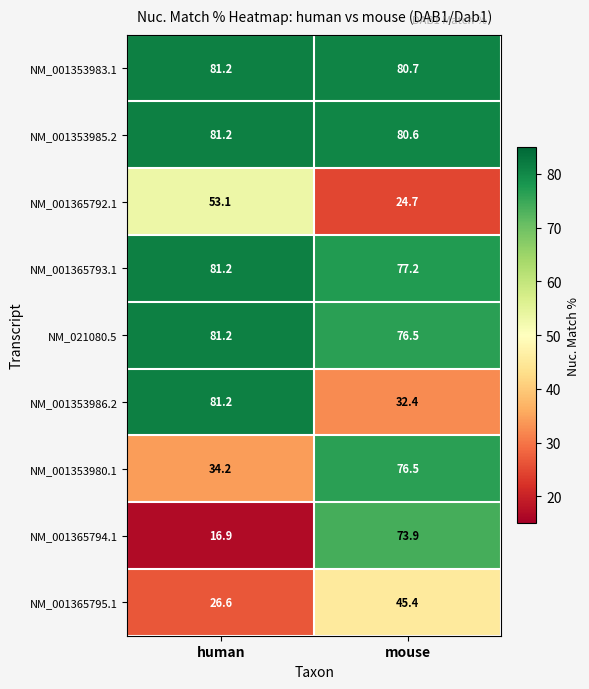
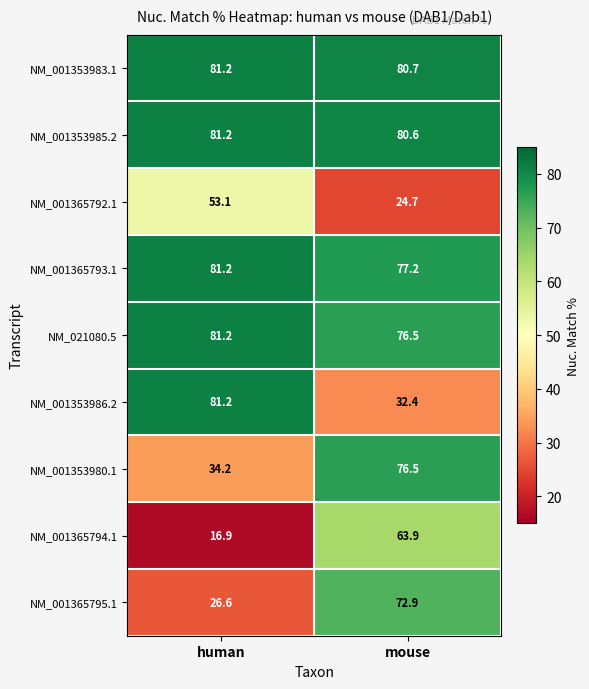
  {
    "NM_001353983.1": {
      "human": 81.2,
      "mouse": 80.7
    },
    "NM_001353985.2": {
      "human": 81.2,
      "mouse": 80.6
    },
    "NM_001365792.1": {
      "human": 53.1,
      "mouse": 24.7
    },
    "NM_001365793.1": {
      "human": 81.2,
      "mouse": 77.2
    },
    "NM_021080.5": {
      "human": 81.2,
      "mouse": 76.5
    },
    "NM_001353986.2": {
      "human": 81.2,
      "mouse": 32.4
    },
    "NM_001353980.1": {
      "human": 34.2,
      "mouse": 76.5
    },
    "NM_001365794.1": {
      "human": 16.9,
-     "mouse": 73.9
+     "mouse": 63.9
    },
    "NM_001365795.1": {
      "human": 26.6,
-     "mouse": 45.4
+     "mouse": 72.9
    }
  }
